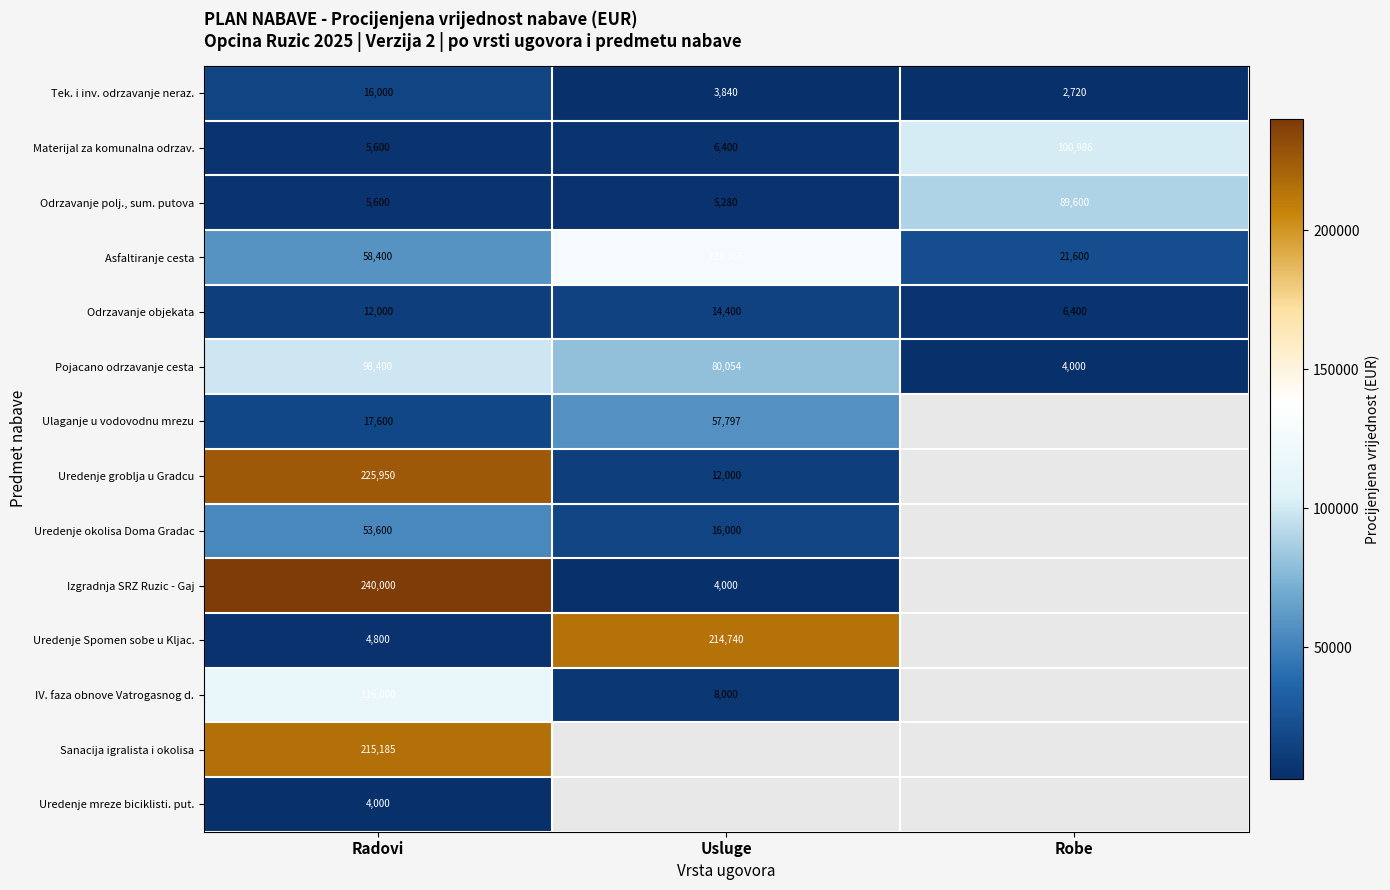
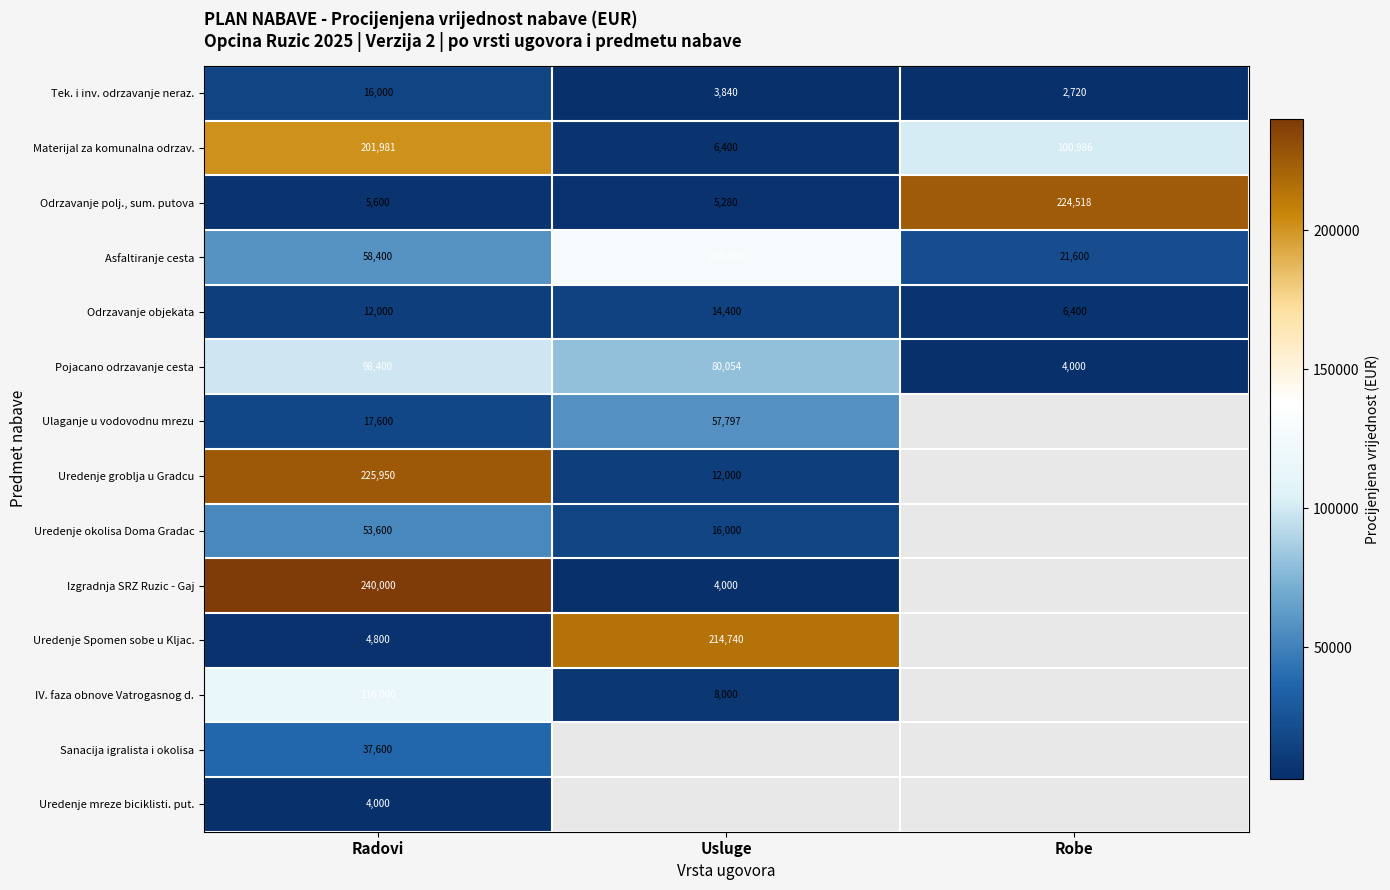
  {
    "Tek. i inv. odrzavanje neraz.": {
      "Radovi": "16,000",
      "Usluge": "3,840",
      "Robe": "2,720"
    },
    "Materijal za komunalna odrzav.": {
-     "Radovi": "5,600",
+     "Radovi": "201,981",
      "Usluge": "6,400"
    },
    "Odrzavanje polj., sum. putova": {
      "Radovi": "5,600",
      "Usluge": "5,280",
-     "Robe": "89,600"
+     "Robe": "224,518"
    },
    "Asfaltiranje cesta": {
      "Radovi": "58,400",
      "Robe": "21,600"
    },
    "Odrzavanje objekata": {
      "Radovi": "12,000",
      "Usluge": "14,400",
      "Robe": "6,400"
    },
    "Pojacano odrzavanje cesta": {
      "Radovi": "98,400",
      "Usluge": "80,054",
      "Robe": "4,000"
    },
    "Ulaganje u vodovodnu mrezu": {
      "Radovi": "17,600",
      "Usluge": "57,797"
    },
    "Uredenje groblja u Gradcu": {
      "Radovi": "225,950",
      "Usluge": "12,000"
    },
    "Uredenje okolisa Doma Gradac": {
      "Radovi": "53,600",
      "Usluge": "16,000"
    },
    "Izgradnja SRZ Ruzic - Gaj": {
      "Radovi": "240,000",
      "Usluge": "4,000"
    },
    "Uredenje Spomen sobe u Kljac.": {
      "Radovi": "4,800",
      "Usluge": "214,740"
    },
    "IV. faza obnove Vatrogasnog d.": {
      "Usluge": "8,000"
    },
    "Sanacija igralista i okolisa": {
-     "Radovi": "215,185"
+     "Radovi": "37,600"
    },
    "Uredenje mreze biciklisti. put.": {
      "Radovi": "4,000"
    }
  }
